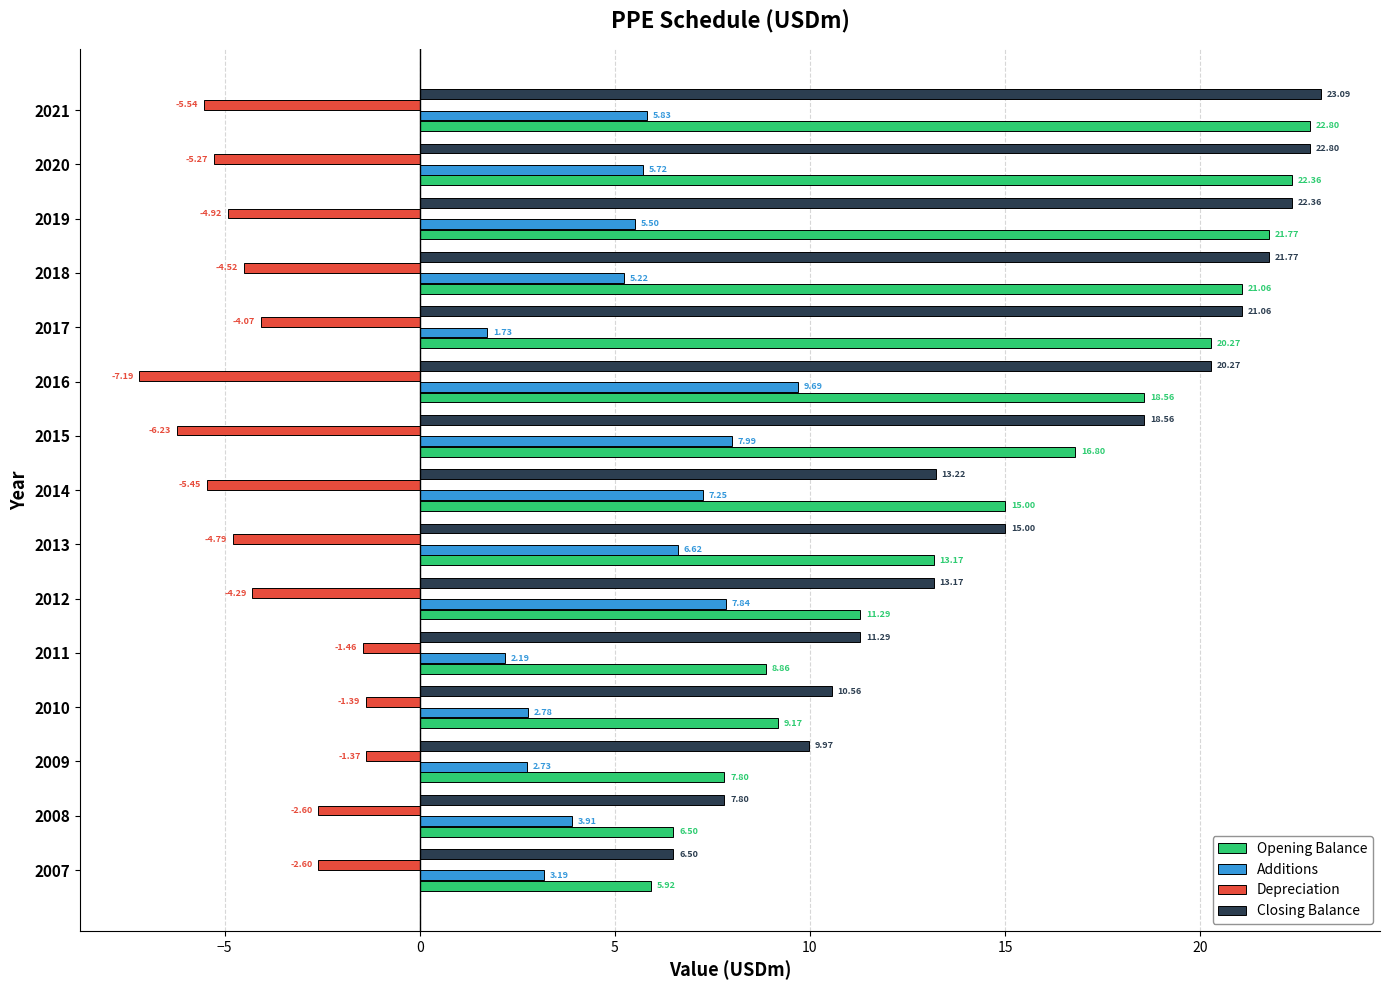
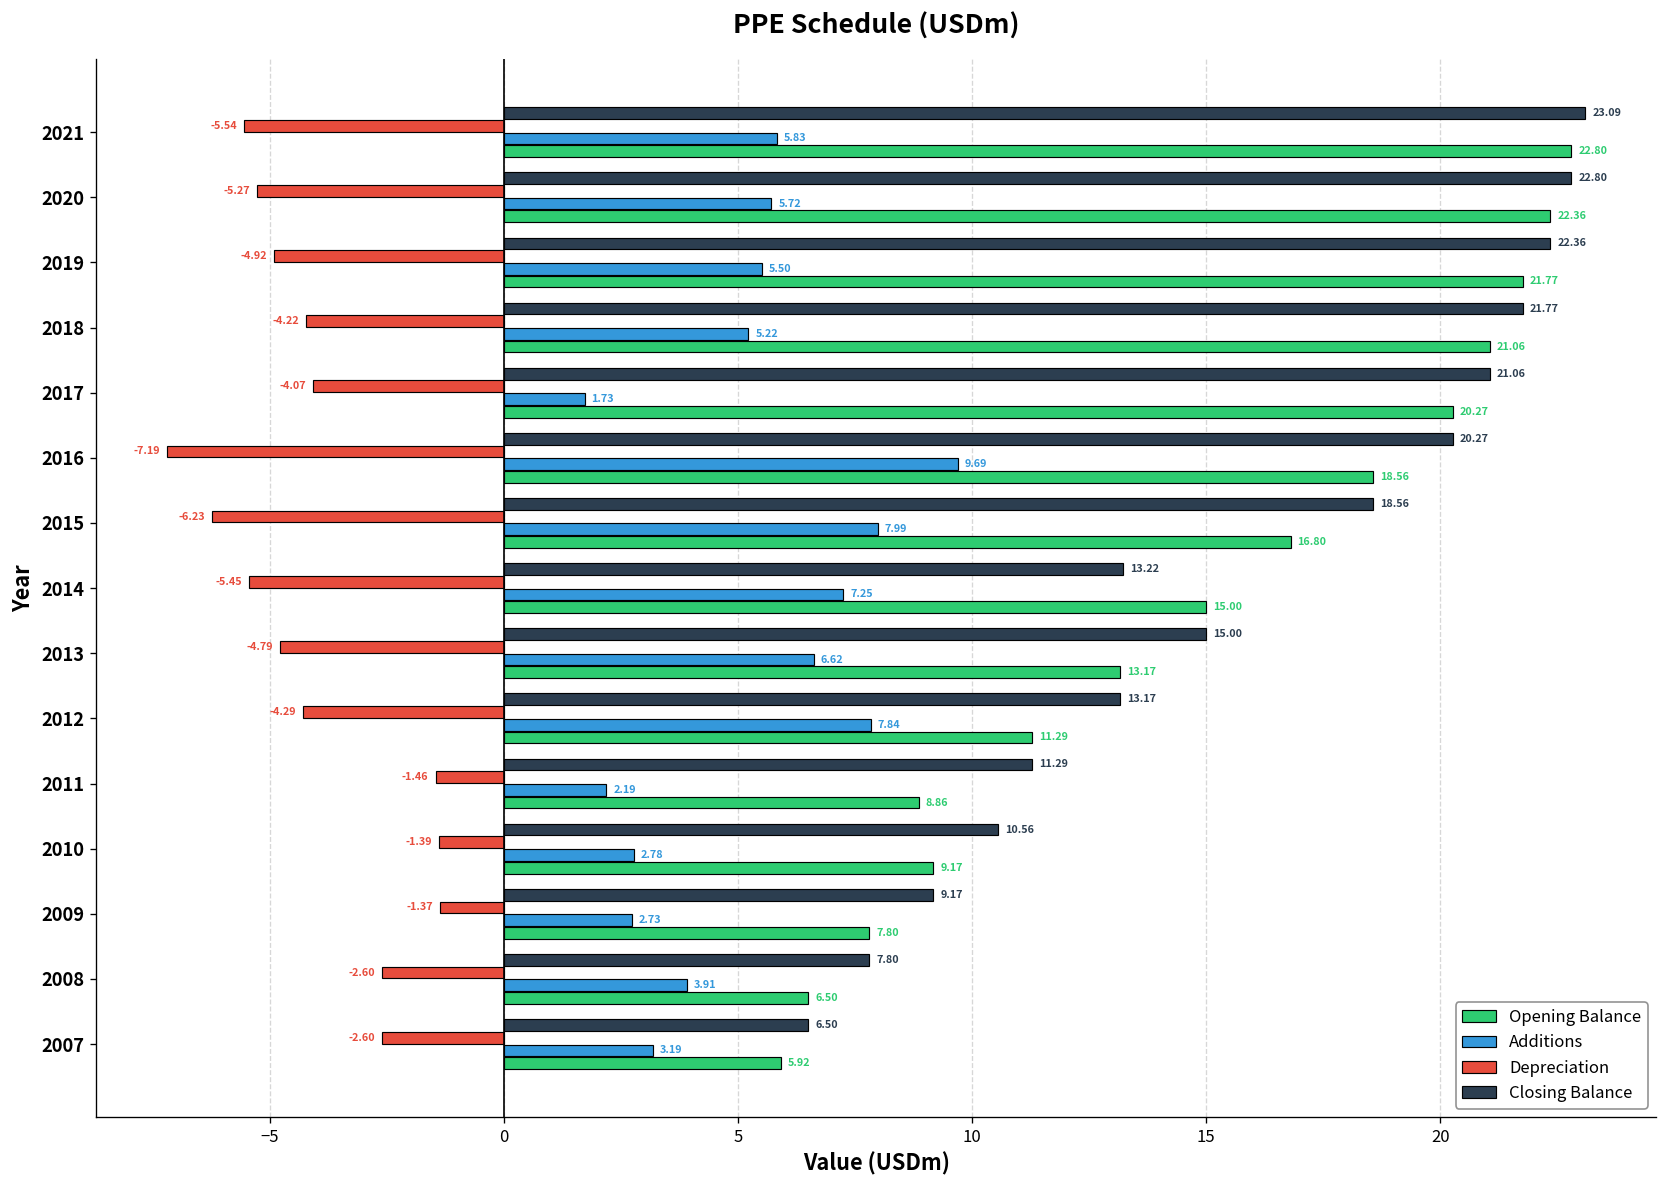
  {
    "Opening Balance": {
      "2021": 22.80,
      "2020": 22.36,
      "2019": 21.77,
      "2018": 21.06,
      "2017": 20.27,
      "2016": 18.56,
      "2015": 16.80,
      "2014": 15.00,
      "2013": 13.17,
      "2012": 11.29,
      "2011": 8.86,
      "2010": 9.17,
      "2009": 7.80,
      "2008": 6.50,
      "2007": 5.92
    },
    "Additions": {
      "2021": 5.83,
      "2020": 5.72,
      "2019": 5.50,
      "2018": 5.22,
      "2017": 1.73,
      "2016": 9.69,
      "2015": 7.99,
      "2014": 7.25,
      "2013": 6.62,
      "2012": 7.84,
      "2011": 2.19,
      "2010": 2.78,
      "2009": 2.73,
      "2008": 3.91,
      "2007": 3.19
    },
    "Depreciation": {
      "2021": -5.54,
      "2020": -5.27,
      "2019": -4.92,
-     "2018": -4.52,
+     "2018": -4.22,
      "2017": -4.07,
      "2016": -7.19,
      "2015": -6.23,
      "2014": -5.45,
      "2013": -4.79,
      "2012": -4.29,
      "2011": -1.46,
      "2010": -1.39,
      "2009": -1.37,
      "2008": -2.60,
      "2007": -2.60
    },
    "Closing Balance": {
      "2021": 23.09,
      "2020": 22.80,
      "2019": 22.36,
      "2018": 21.77,
      "2017": 21.06,
      "2016": 20.27,
      "2015": 18.56,
      "2014": 13.22,
      "2013": 15.00,
      "2012": 13.17,
      "2011": 11.29,
      "2010": 10.56,
-     "2009": 9.97,
+     "2009": 9.17,
      "2008": 7.80,
      "2007": 6.50
    }
  }
